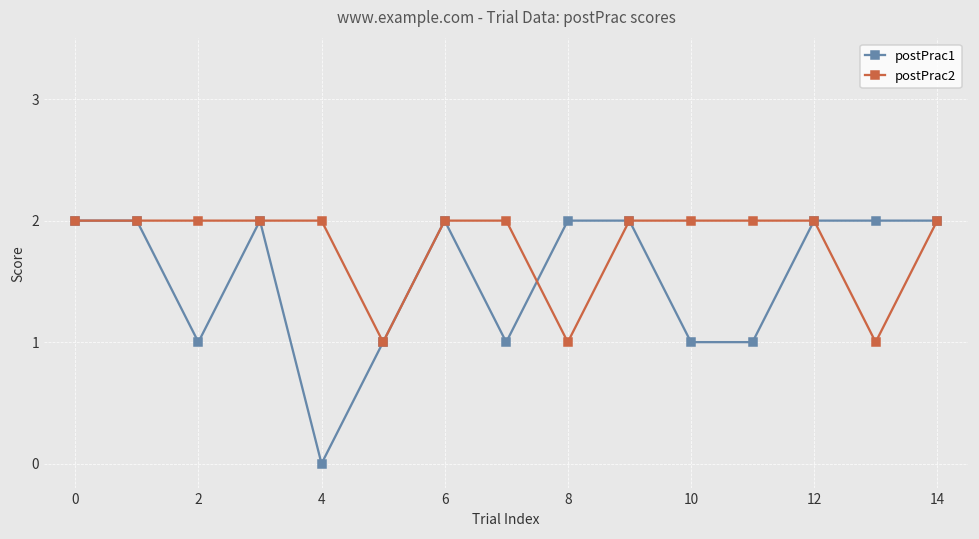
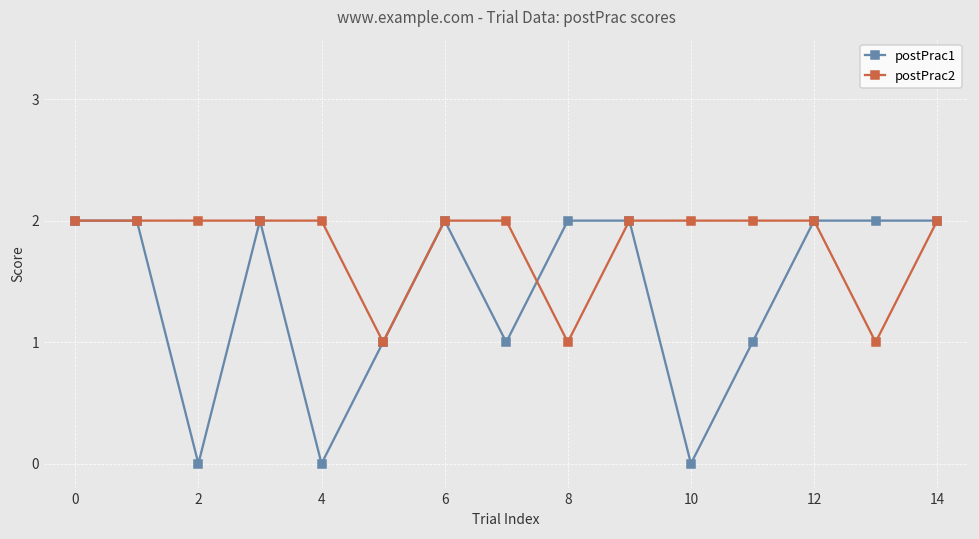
  {
    "postPrac1": {
-     "2": 1,
+     "2": 0,
      "4": 0,
      "8": 2,
-     "10": 1
+     "10": 0
    },
    "postPrac2": {
      "2": 2,
      "4": 2,
      "8": 1,
      "10": 2
    }
  }
